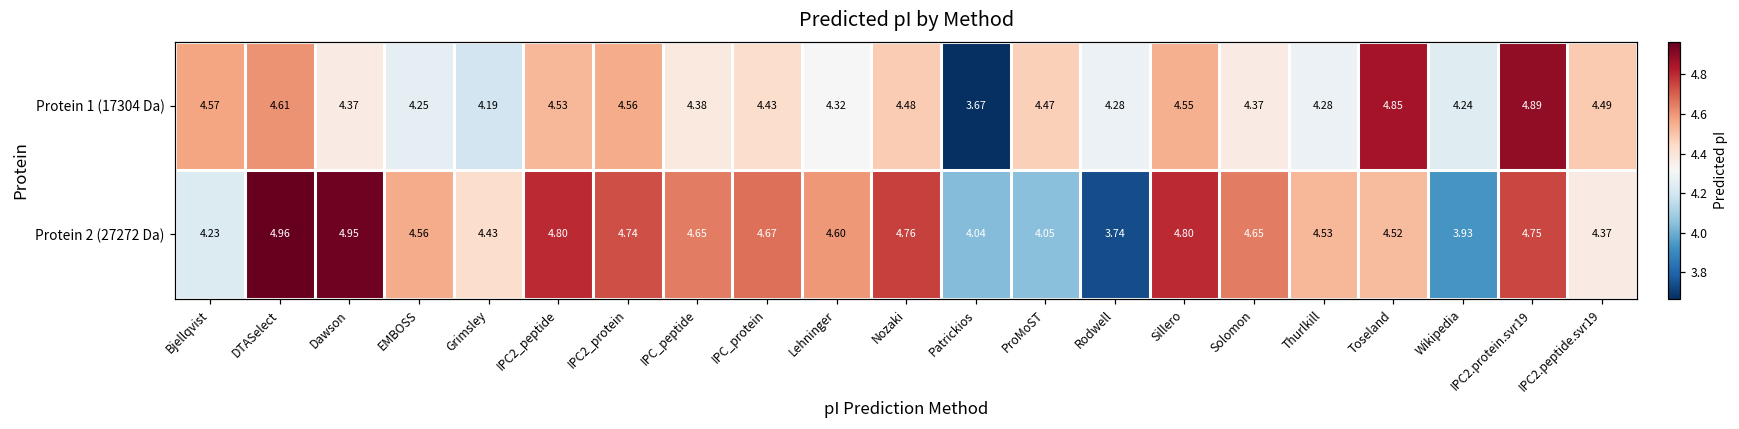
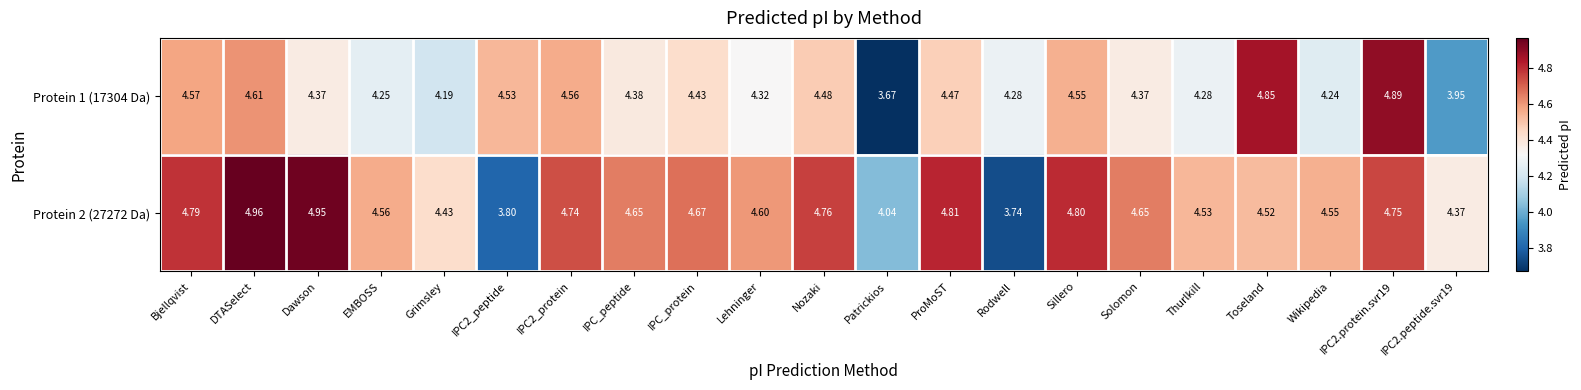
  {
    "Protein 1 (17304 Da)": {
      "Bjellqvist": 4.57,
      "DTASelect": 4.61,
      "Dawson": 4.37,
      "EMBOSS": 4.25,
      "Grimsley": 4.19,
      "IPC2_peptide": 4.53,
      "IPC2_protein": 4.56,
      "IPC_peptide": 4.38,
      "IPC_protein": 4.43,
      "Lehninger": 4.32,
      "Nozaki": 4.48,
      "Patrickios": 3.67,
      "ProMoST": 4.47,
      "Rodwell": 4.28,
      "Sillero": 4.55,
      "Solomon": 4.37,
      "Thurlkill": 4.28,
      "Toseland": 4.85,
      "Wikipedia": 4.24,
      "IPC2.protein.svr19": 4.89,
-     "IPC2.peptide.svr19": 4.49
+     "IPC2.peptide.svr19": 3.95
    },
    "Protein 2 (27272 Da)": {
-     "Bjellqvist": 4.23,
+     "Bjellqvist": 4.79,
      "DTASelect": 4.96,
      "Dawson": 4.95,
      "EMBOSS": 4.56,
      "Grimsley": 4.43,
-     "IPC2_peptide": 4.80,
+     "IPC2_peptide": 3.80,
      "IPC2_protein": 4.74,
      "IPC_peptide": 4.65,
      "IPC_protein": 4.67,
      "Lehninger": 4.60,
      "Nozaki": 4.76,
      "Patrickios": 4.04,
-     "ProMoST": 4.05,
+     "ProMoST": 4.81,
      "Rodwell": 3.74,
      "Sillero": 4.80,
      "Solomon": 4.65,
      "Thurlkill": 4.53,
      "Toseland": 4.52,
-     "Wikipedia": 3.93,
+     "Wikipedia": 4.55,
      "IPC2.protein.svr19": 4.75,
      "IPC2.peptide.svr19": 4.37
    }
  }
